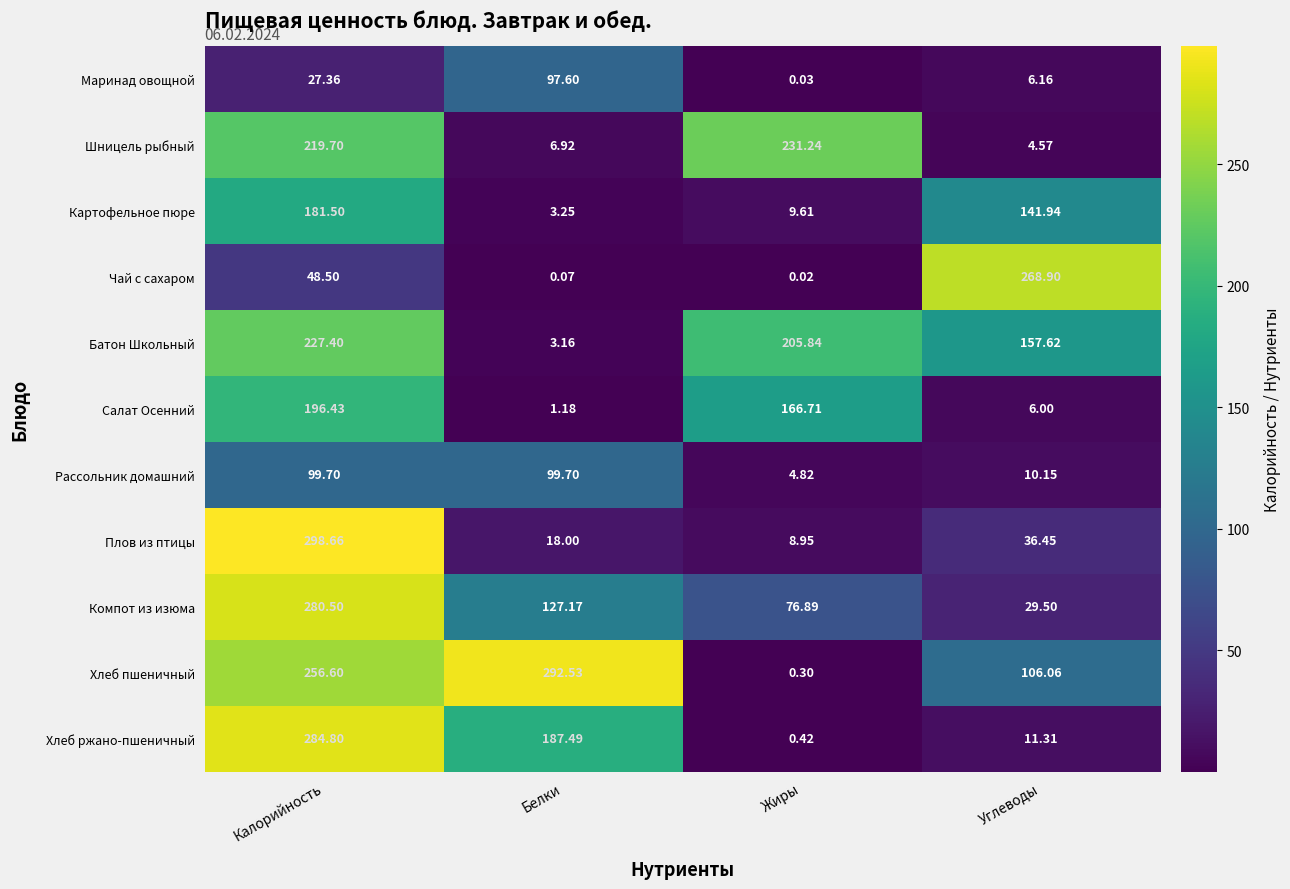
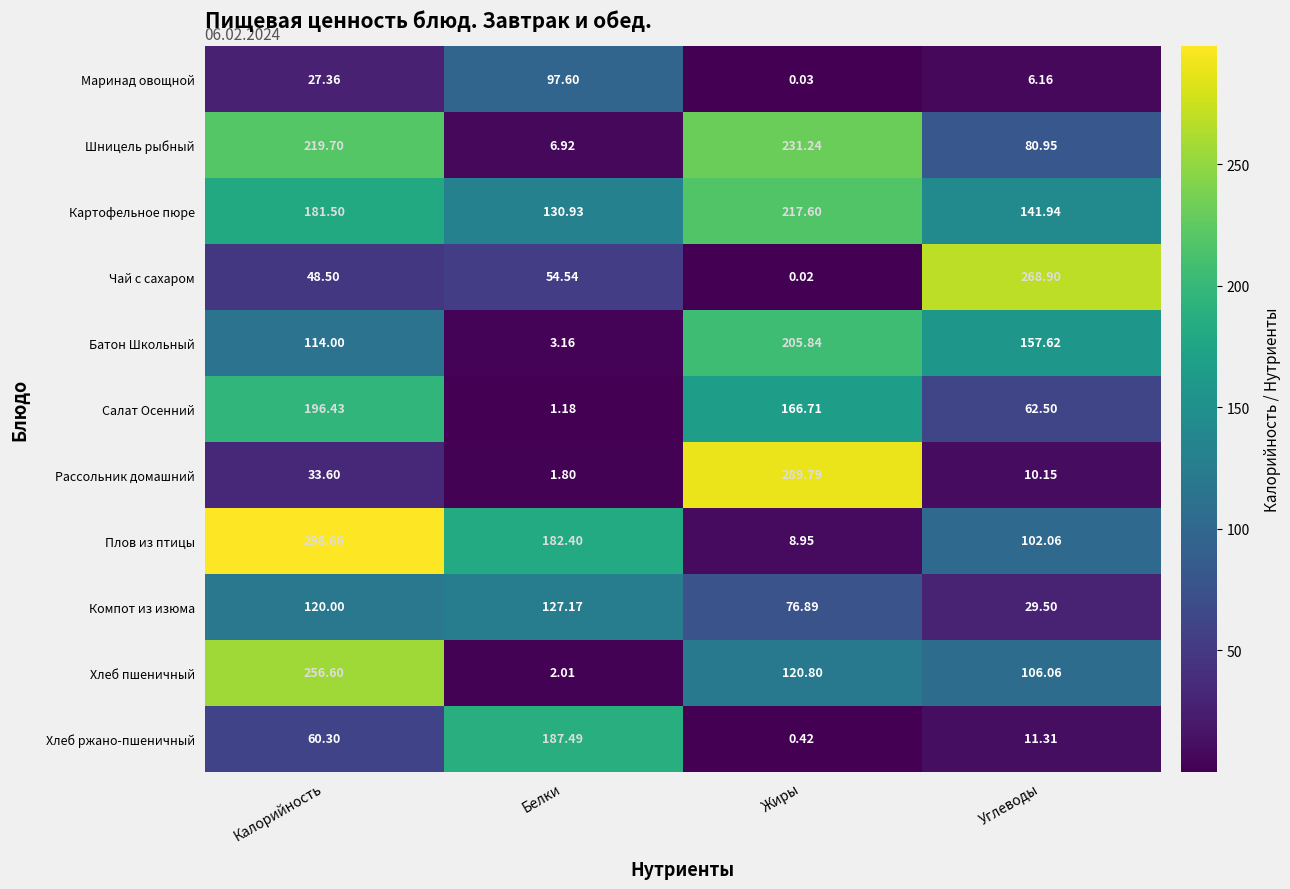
  {
    "Шницель рыбный": {
-     "Углеводы": 4.57
+     "Углеводы": 80.95
    },
    "Картофельное пюре": {
-     "Белки": 3.25,
-     "Жиры": 9.61
+     "Белки": 130.93,
+     "Жиры": 217.60
    },
    "Чай с сахаром": {
-     "Белки": 0.07
+     "Белки": 54.54
    },
    "Батон Школьный": {
-     "Калорийность": 227.40
+     "Калорийность": 114.00
    },
    "Салат Осенний": {
-     "Углеводы": 6.00
+     "Углеводы": 62.50
    },
    "Рассольник домашний": {
-     "Калорийность": 99.70,
-     "Белки": 99.70,
-     "Жиры": 4.82
+     "Калорийность": 33.60,
+     "Белки": 1.80,
+     "Жиры": 289.79
    },
    "Плов из птицы": {
-     "Белки": 18.00,
-     "Углеводы": 36.45
+     "Белки": 182.40,
+     "Углеводы": 102.06
    },
    "Компот из изюма": {
-     "Калорийность": 280.50
+     "Калорийность": 120.00
    },
    "Хлеб пшеничный": {
-     "Белки": 292.53,
-     "Жиры": 0.30
+     "Белки": 2.01,
+     "Жиры": 120.80
    },
    "Хлеб ржано-пшеничный": {
-     "Калорийность": 284.80
+     "Калорийность": 60.30
    }
  }
